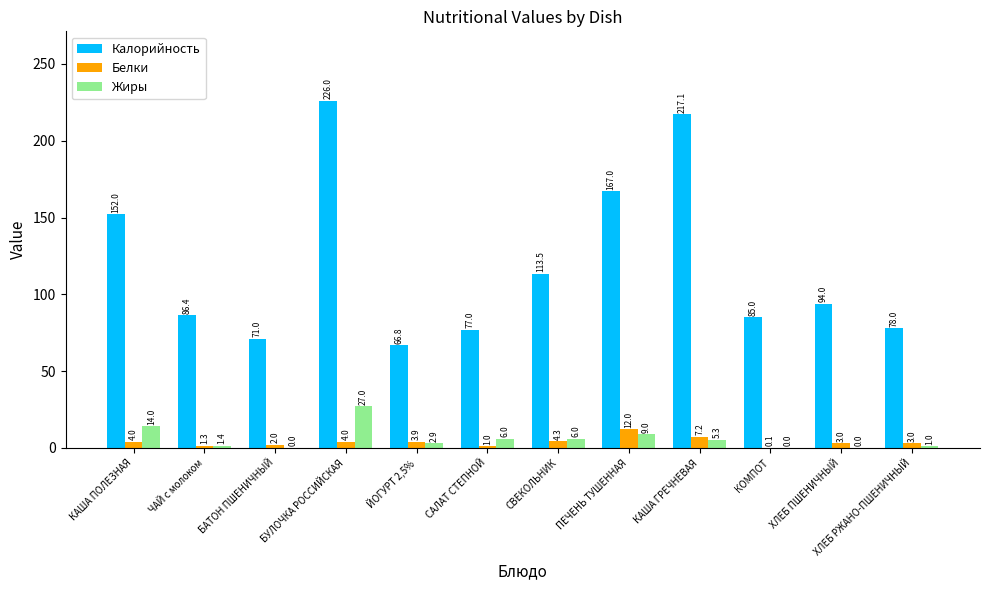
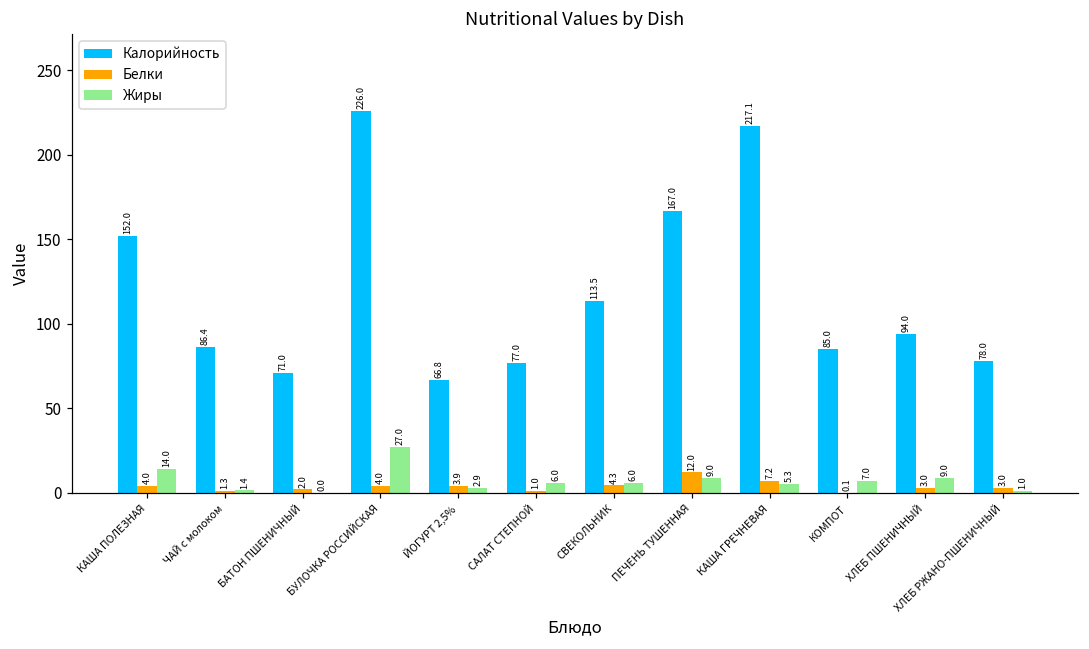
  {
    "Калорийность": {
      "КАША ПОЛЕЗНАЯ": 152.0,
      "ЧАЙ с молоком": 86.4,
      "БАТОН ПШЕНИЧНЫЙ": 71.0,
      "БУЛОЧКА РОССИЙСКАЯ": 226.0,
      "ЙОГУРТ 2,5%": 66.8,
      "САЛАТ СТЕПНОЙ": 77.0,
      "СВЕКОЛЬНИК": 113.5,
      "ПЕЧЕНЬ ТУШЕННАЯ": 167.0,
      "КАША ГРЕЧНЕВАЯ": 217.1,
      "КОМПОТ": 85.0,
      "ХЛЕБ ПШЕНИЧНЫЙ": 94.0,
      "ХЛЕБ РЖАНО-ПШЕНИЧНЫЙ": 78.0
    },
    "Белки": {
      "КАША ПОЛЕЗНАЯ": 4.0,
      "ЧАЙ с молоком": 1.3,
      "БАТОН ПШЕНИЧНЫЙ": 2.0,
      "БУЛОЧКА РОССИЙСКАЯ": 4.0,
      "ЙОГУРТ 2,5%": 3.9,
      "САЛАТ СТЕПНОЙ": 1.0,
      "СВЕКОЛЬНИК": 4.3,
      "ПЕЧЕНЬ ТУШЕННАЯ": 12.0,
      "КАША ГРЕЧНЕВАЯ": 7.2,
      "КОМПОТ": 0.1,
      "ХЛЕБ ПШЕНИЧНЫЙ": 3.0,
      "ХЛЕБ РЖАНО-ПШЕНИЧНЫЙ": 3.0
    },
    "Жиры": {
      "КАША ПОЛЕЗНАЯ": 14.0,
      "ЧАЙ с молоком": 1.4,
      "БАТОН ПШЕНИЧНЫЙ": 0.0,
      "БУЛОЧКА РОССИЙСКАЯ": 27.0,
      "ЙОГУРТ 2,5%": 2.9,
      "САЛАТ СТЕПНОЙ": 6.0,
      "СВЕКОЛЬНИК": 6.0,
      "ПЕЧЕНЬ ТУШЕННАЯ": 9.0,
      "КАША ГРЕЧНЕВАЯ": 5.3,
-     "КОМПОТ": 0.0,
-     "ХЛЕБ ПШЕНИЧНЫЙ": 0.0,
+     "КОМПОТ": 7.0,
+     "ХЛЕБ ПШЕНИЧНЫЙ": 9.0,
      "ХЛЕБ РЖАНО-ПШЕНИЧНЫЙ": 1.0
    }
  }
